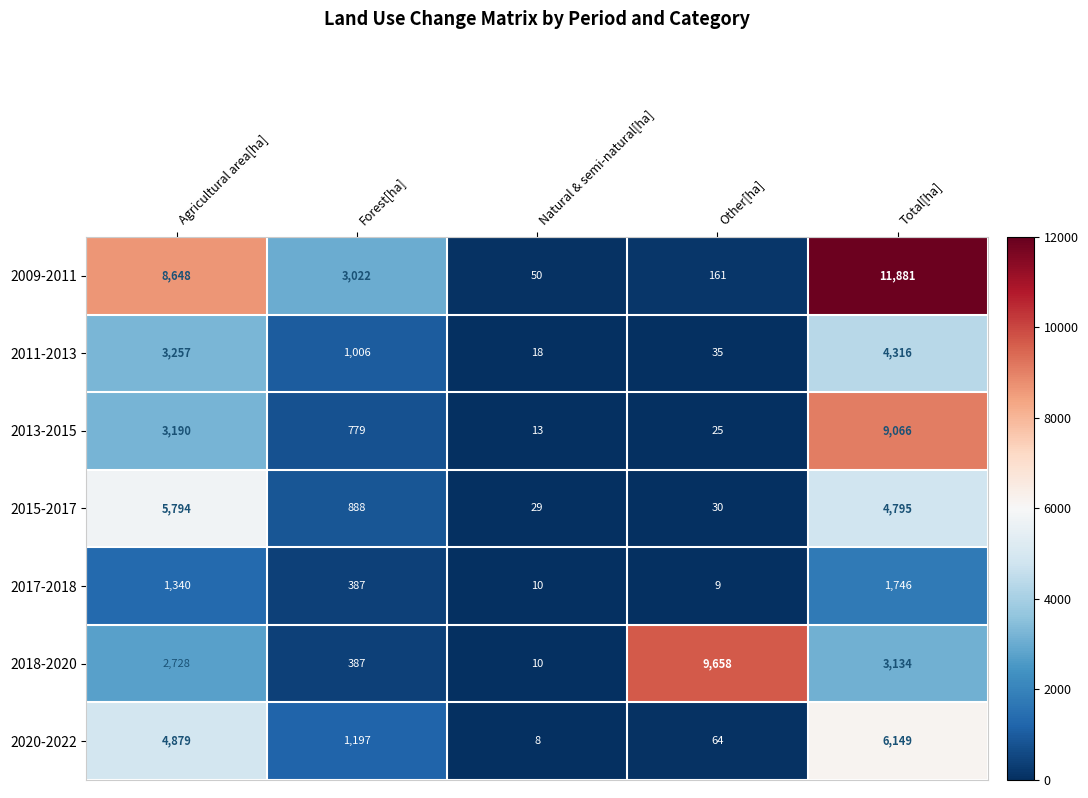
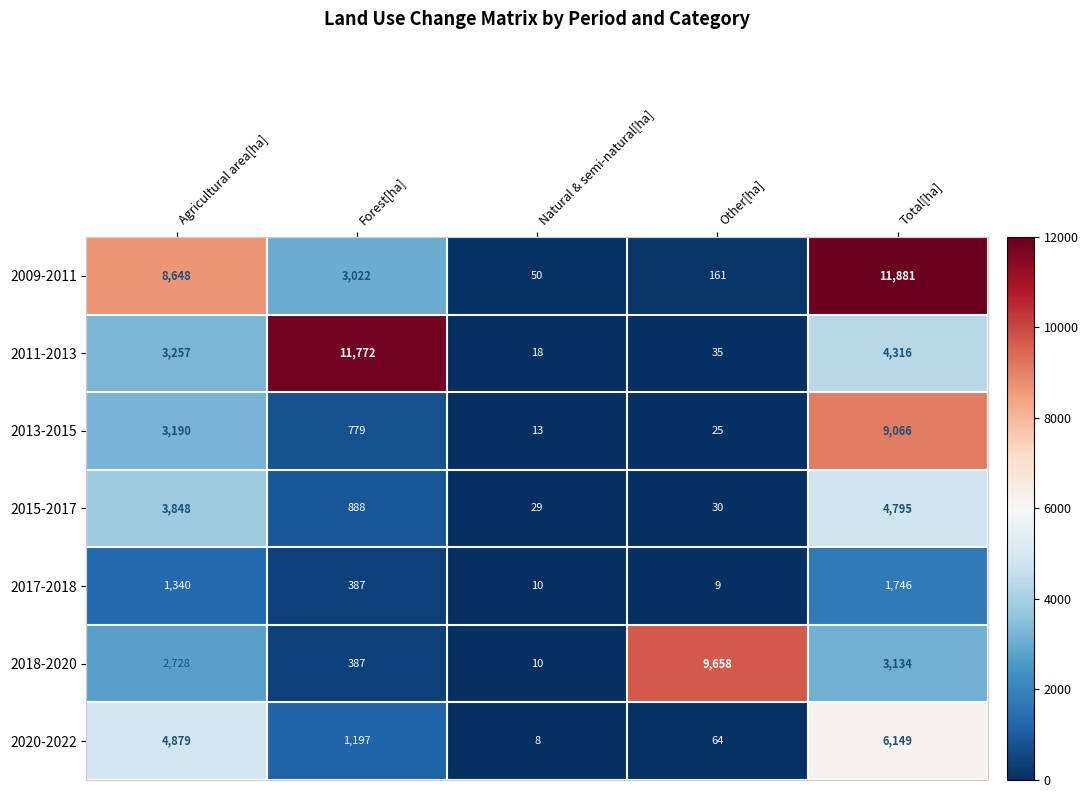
  {
    "2009-2011": {
      "Agricultural area[ha]": "8,648",
      "Forest[ha]": "3,022",
      "Natural & semi-natural[ha]": "50",
      "Other[ha]": "161",
      "Total[ha]": "11,881"
    },
    "2011-2013": {
      "Agricultural area[ha]": "3,257",
-     "Forest[ha]": "1,006",
+     "Forest[ha]": "11,772",
      "Natural & semi-natural[ha]": "18",
      "Other[ha]": "35",
      "Total[ha]": "4,316"
    },
    "2013-2015": {
      "Agricultural area[ha]": "3,190",
      "Forest[ha]": "779",
      "Natural & semi-natural[ha]": "13",
      "Other[ha]": "25",
      "Total[ha]": "9,066"
    },
    "2015-2017": {
-     "Agricultural area[ha]": "5,794",
+     "Agricultural area[ha]": "3,848",
      "Forest[ha]": "888",
      "Natural & semi-natural[ha]": "29",
      "Other[ha]": "30",
      "Total[ha]": "4,795"
    },
    "2017-2018": {
      "Agricultural area[ha]": "1,340",
      "Forest[ha]": "387",
      "Natural & semi-natural[ha]": "10",
      "Other[ha]": "9",
      "Total[ha]": "1,746"
    },
    "2018-2020": {
      "Agricultural area[ha]": "2,728",
      "Forest[ha]": "387",
      "Natural & semi-natural[ha]": "10",
      "Other[ha]": "9,658",
      "Total[ha]": "3,134"
    },
    "2020-2022": {
      "Agricultural area[ha]": "4,879",
      "Forest[ha]": "1,197",
      "Natural & semi-natural[ha]": "8",
      "Other[ha]": "64",
      "Total[ha]": "6,149"
    }
  }
